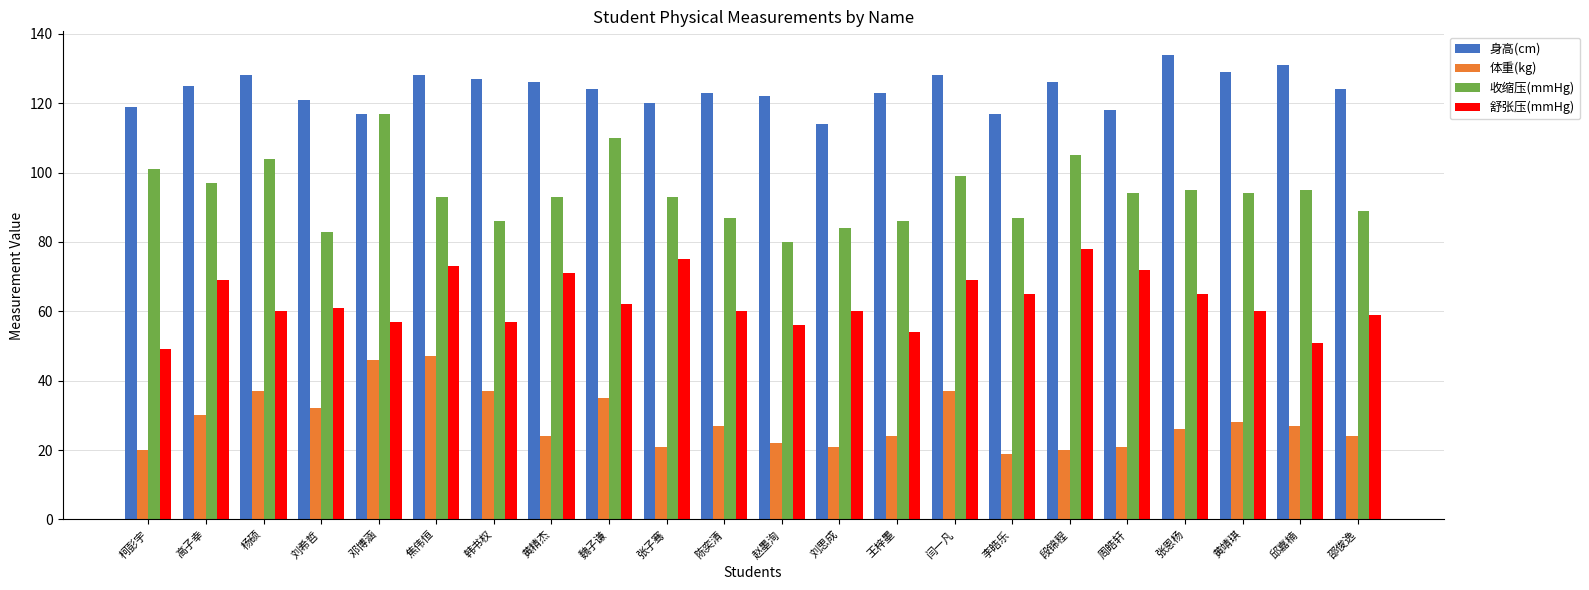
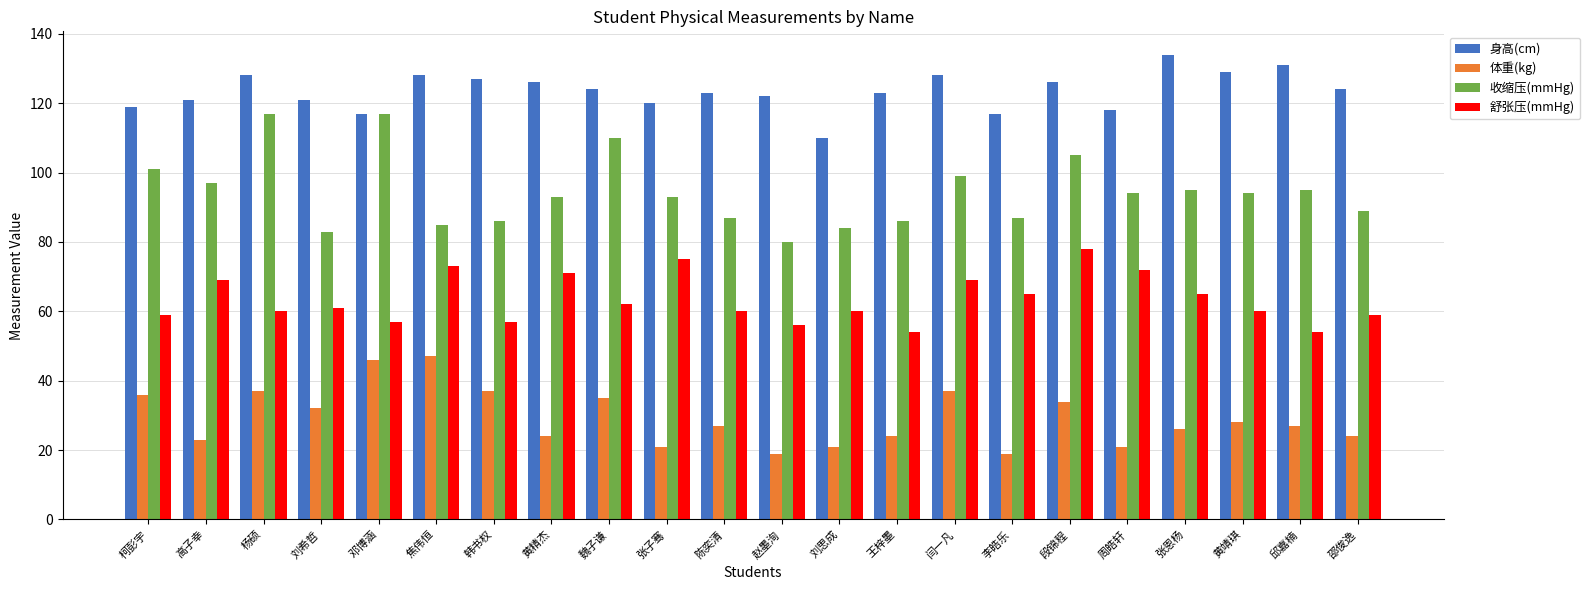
  {
    "身高(cm)": {
      "柯彭宇": 119,
-     "高子幸": 125,
+     "高子幸": 121,
      "杨硕": 128,
      "刘希哲": 121,
      "邓博涵": 117,
      "焦伟恒": 128,
      "韩书权": 127,
      "黄精杰": 126,
      "魏子谦": 124,
      "张子骞": 120,
      "陈奕清": 123,
      "赵墨洵": 122,
-     "刘思成": 114,
+     "刘思成": 110,
      "王梓墨": 123,
      "闫一凡": 128,
      "李皓乐": 117,
      "段锦程": 126,
      "周皓轩": 118,
      "张恩杨": 134,
      "黄靖琪": 129,
      "邱嘉楠": 131,
      "邵俊逸": 124
    },
    "体重(kg)": {
-     "柯彭宇": 20,
-     "高子幸": 30,
+     "柯彭宇": 36,
+     "高子幸": 23,
      "杨硕": 37,
      "刘希哲": 32,
      "邓博涵": 46,
      "焦伟恒": 47,
      "韩书权": 37,
      "黄精杰": 24,
      "魏子谦": 35,
      "张子骞": 21,
      "陈奕清": 27,
-     "赵墨洵": 22,
+     "赵墨洵": 19,
      "刘思成": 21,
      "王梓墨": 24,
      "闫一凡": 37,
      "李皓乐": 19,
-     "段锦程": 20,
+     "段锦程": 34,
      "周皓轩": 21,
      "张恩杨": 26,
      "黄靖琪": 28,
      "邱嘉楠": 27,
      "邵俊逸": 24
    },
    "收缩压(mmHg)": {
      "柯彭宇": 101,
      "高子幸": 97,
-     "杨硕": 104,
+     "杨硕": 117,
      "刘希哲": 83,
      "邓博涵": 117,
-     "焦伟恒": 93,
+     "焦伟恒": 85,
      "韩书权": 86,
      "黄精杰": 93,
      "魏子谦": 110,
      "张子骞": 93,
      "陈奕清": 87,
      "赵墨洵": 80,
      "刘思成": 84,
      "王梓墨": 86,
      "闫一凡": 99,
      "李皓乐": 87,
      "段锦程": 105,
      "周皓轩": 94,
      "张恩杨": 95,
      "黄靖琪": 94,
      "邱嘉楠": 95,
      "邵俊逸": 89
    },
    "舒张压(mmHg)": {
-     "柯彭宇": 49,
+     "柯彭宇": 59,
      "高子幸": 69,
      "杨硕": 60,
      "刘希哲": 61,
      "邓博涵": 57,
      "焦伟恒": 73,
      "韩书权": 57,
      "黄精杰": 71,
      "魏子谦": 62,
      "张子骞": 75,
      "陈奕清": 60,
      "赵墨洵": 56,
      "刘思成": 60,
      "王梓墨": 54,
      "闫一凡": 69,
      "李皓乐": 65,
      "段锦程": 78,
      "周皓轩": 72,
      "张恩杨": 65,
      "黄靖琪": 60,
-     "邱嘉楠": 51,
+     "邱嘉楠": 54,
      "邵俊逸": 59
    }
  }
